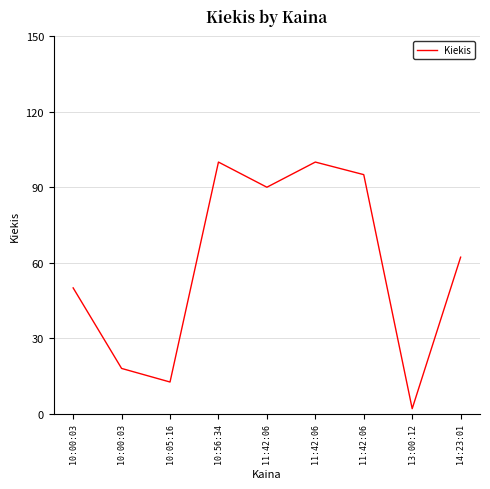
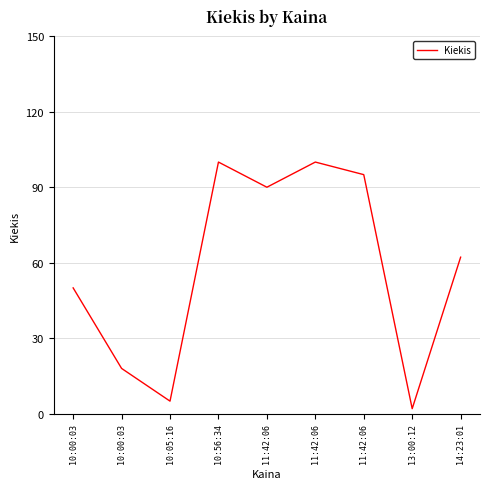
  {
-   "10:05:16": 13,
+   "10:05:16": 5,
    "10:56:34": 100,
    "13:00:12": 2,
    "14:23:01": 62
  }
